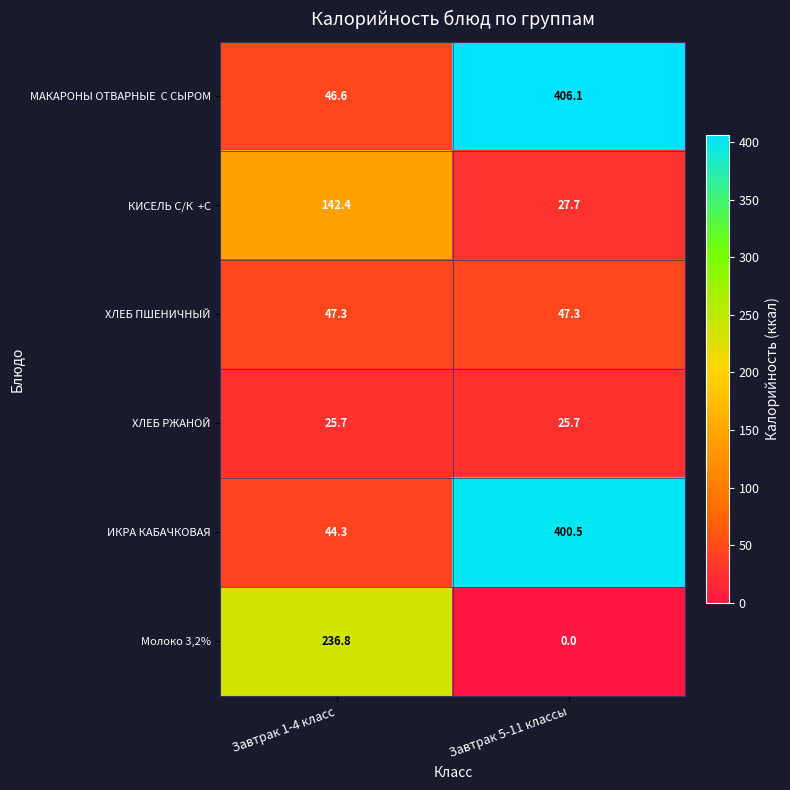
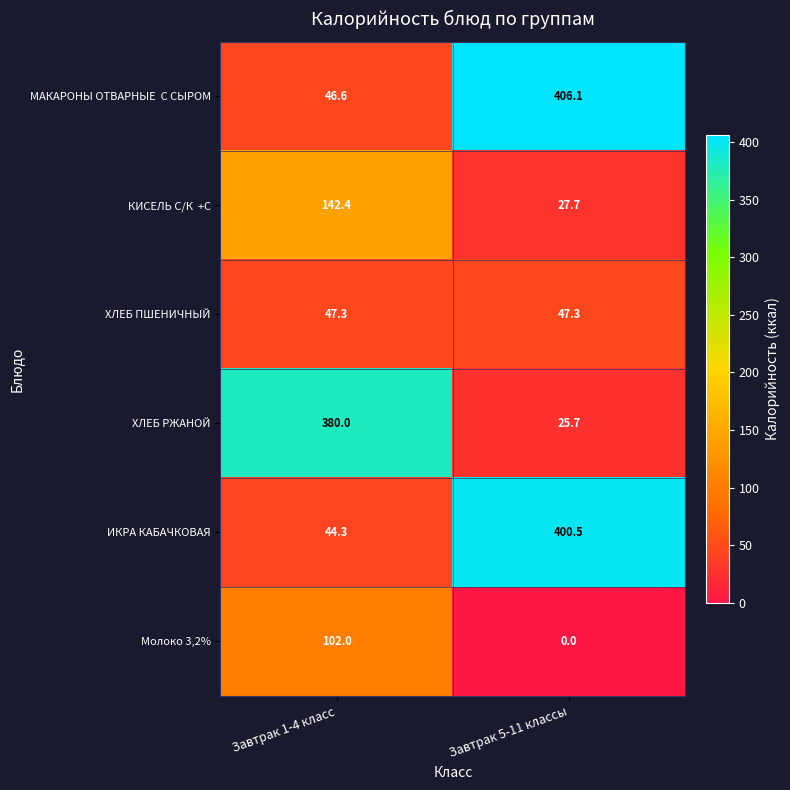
  {
    "МАКАРОНЫ ОТВАРНЫЕ С СЫРОМ": {
      "Завтрак 1-4 класс": 46.6,
      "Завтрак 5-11 классы": 406.1
    },
    "КИСЕЛЬ С/К +С": {
      "Завтрак 1-4 класс": 142.4,
      "Завтрак 5-11 классы": 27.7
    },
    "ХЛЕБ ПШЕНИЧНЫЙ": {
      "Завтрак 1-4 класс": 47.3,
      "Завтрак 5-11 классы": 47.3
    },
    "ХЛЕБ РЖАНОЙ": {
-     "Завтрак 1-4 класс": 25.7,
+     "Завтрак 1-4 класс": 380.0,
      "Завтрак 5-11 классы": 25.7
    },
    "ИКРА КАБАЧКОВАЯ": {
      "Завтрак 1-4 класс": 44.3,
      "Завтрак 5-11 классы": 400.5
    },
    "Молоко 3,2%": {
-     "Завтрак 1-4 класс": 236.8,
+     "Завтрак 1-4 класс": 102.0,
      "Завтрак 5-11 классы": 0.0
    }
  }
